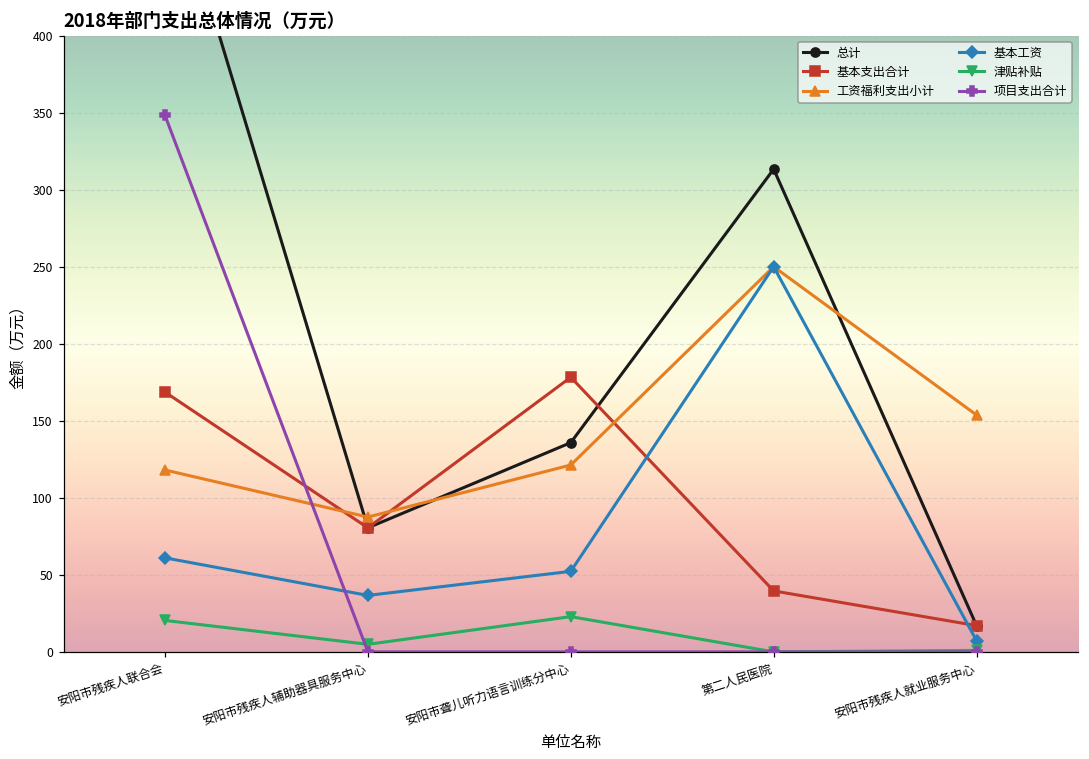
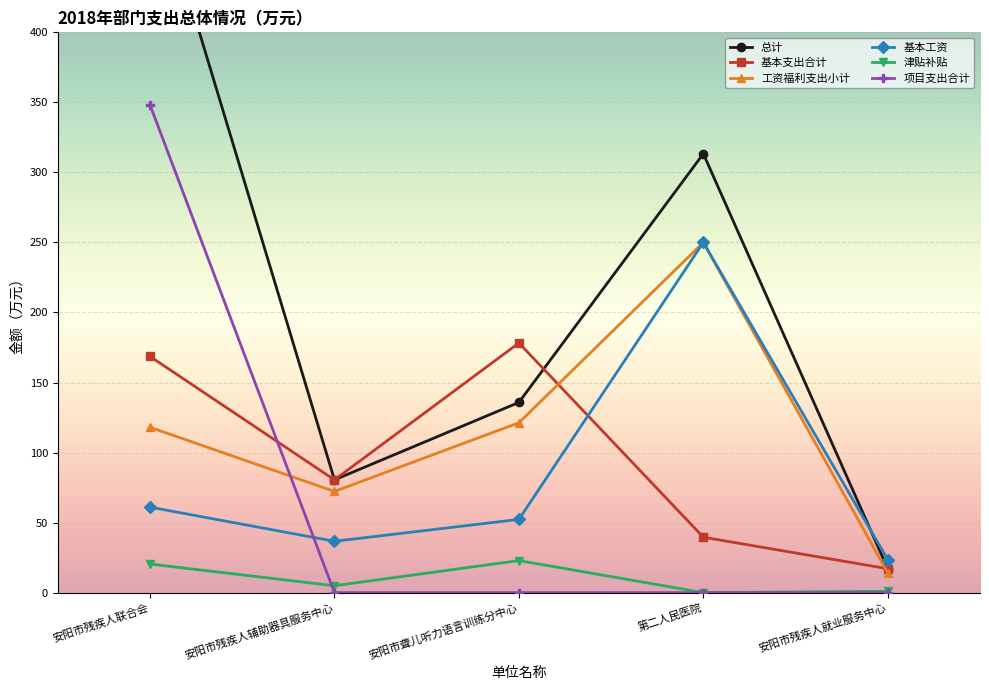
  {
    "总计": {
      "安阳市聋儿听力语言训练分中心": 136,
      "第二人民医院": 313
    },
    "基本支出合计": {
      "安阳市残疾人联合会": 169,
      "安阳市聋儿听力语言训练分中心": 178,
      "第二人民医院": 40
    },
    "工资福利支出小计": {
      "安阳市残疾人联合会": 118,
-     "安阳市残疾人辅助器具服务中心": 88,
+     "安阳市残疾人辅助器具服务中心": 72,
      "安阳市聋儿听力语言训练分中心": 121,
-     "安阳市残疾人就业服务中心": 154
+     "安阳市残疾人就业服务中心": 14
    },
    "基本工资": {
      "安阳市残疾人联合会": 61,
      "安阳市残疾人辅助器具服务中心": 37,
      "安阳市聋儿听力语言训练分中心": 52,
-     "安阳市残疾人就业服务中心": 7
+     "安阳市残疾人就业服务中心": 24
    },
    "津贴补贴": {
      "安阳市残疾人联合会": 20,
      "安阳市残疾人辅助器具服务中心": 5,
      "安阳市聋儿听力语言训练分中心": 23
    },
    "项目支出合计": {
      "安阳市残疾人联合会": 348,
      "安阳市残疾人辅助器具服务中心": 0,
      "安阳市聋儿听力语言训练分中心": 0
    }
  }
